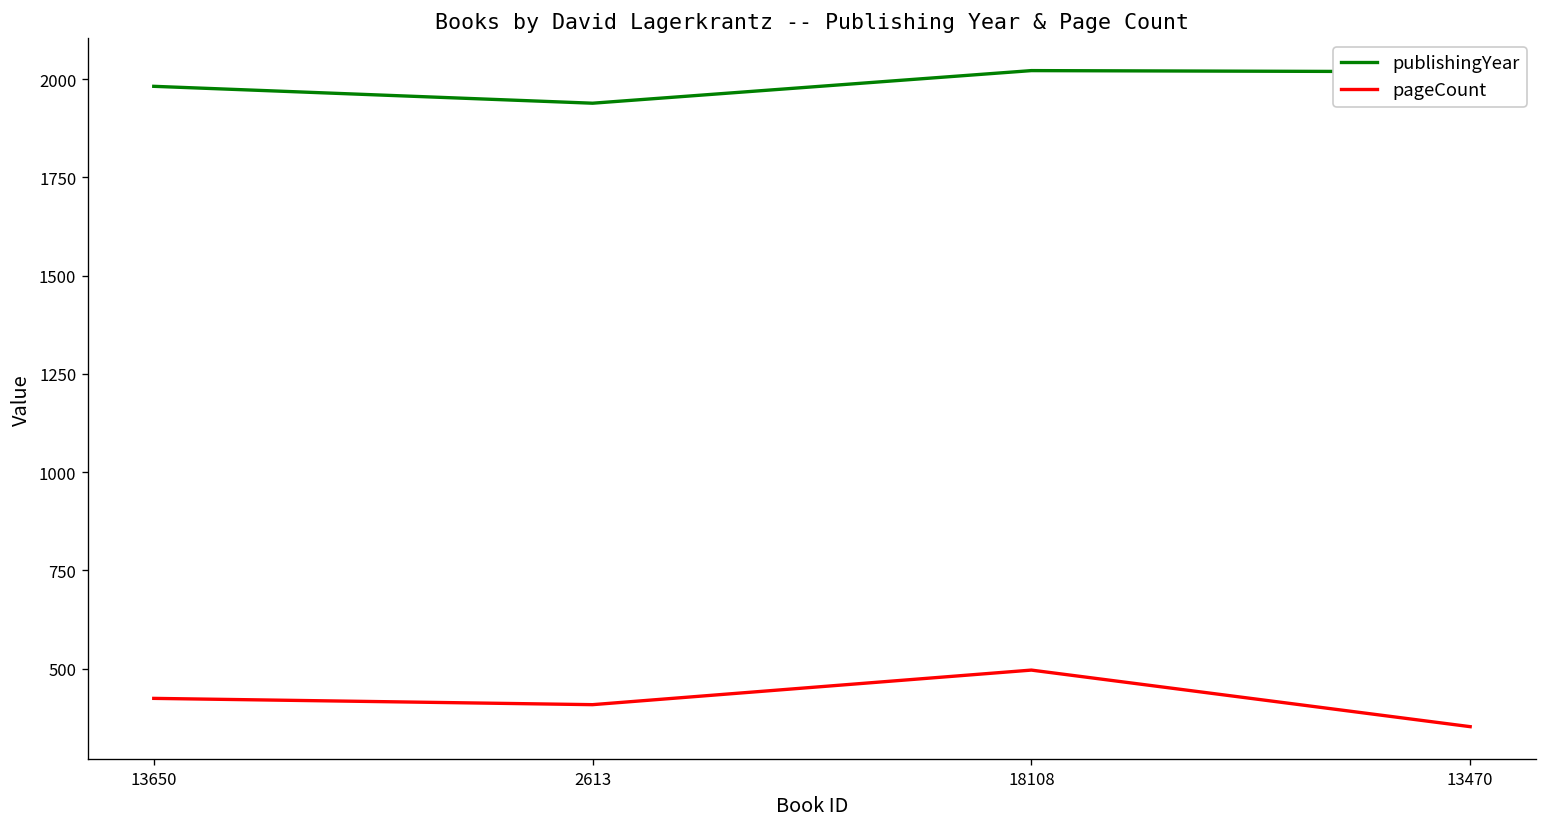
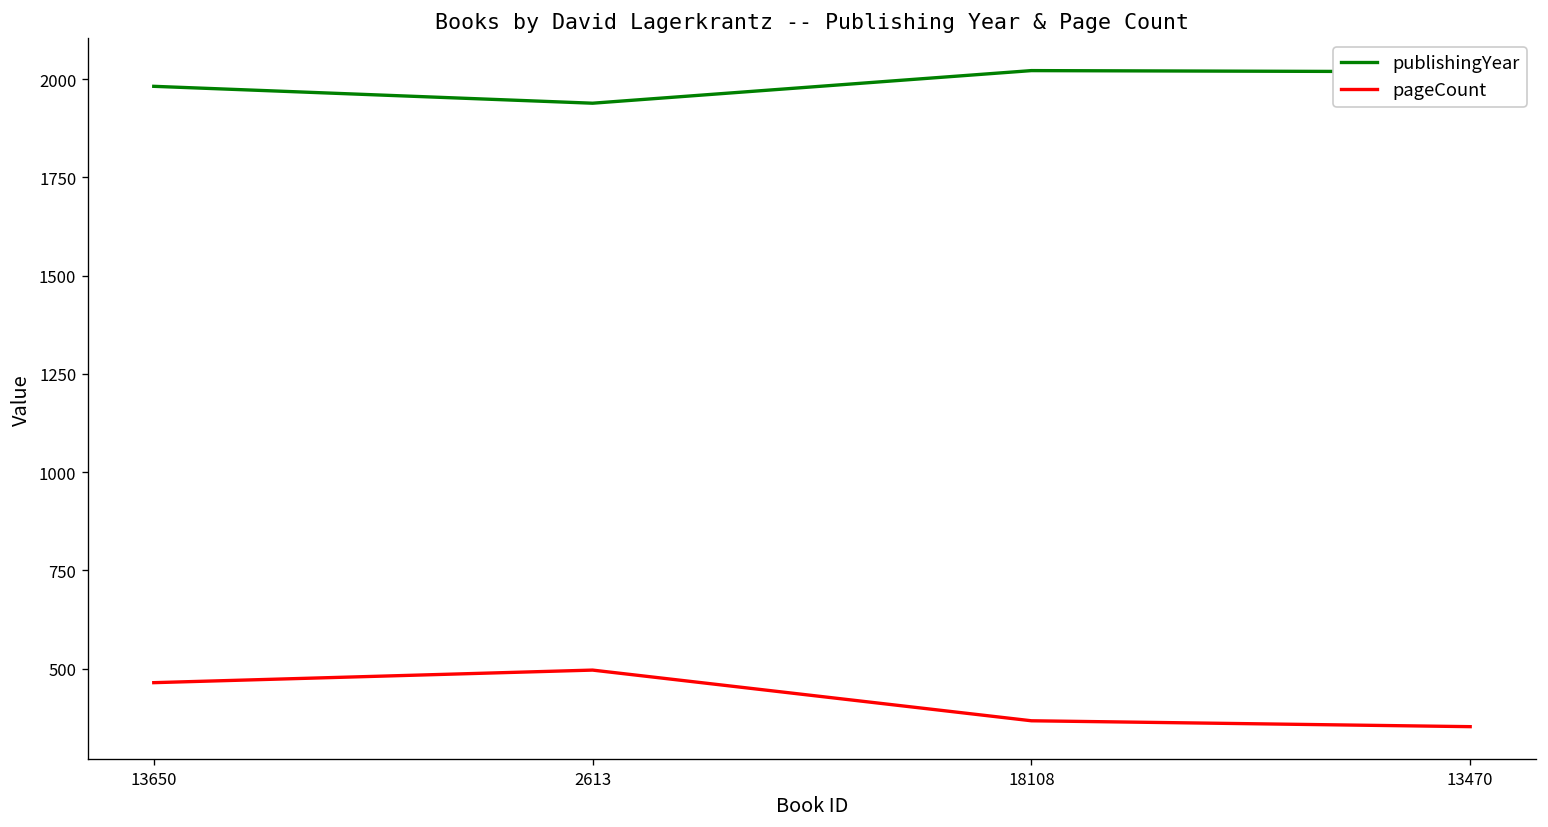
  {
    "publishingYear": {
      "13650": 1980,
      "2613": 1940,
      "18108": 2020
    },
    "pageCount": {
-     "13650": 420,
-     "2613": 410,
-     "18108": 500,
+     "13650": 460,
+     "2613": 500,
+     "18108": 370,
      "13470": 350
    }
  }
